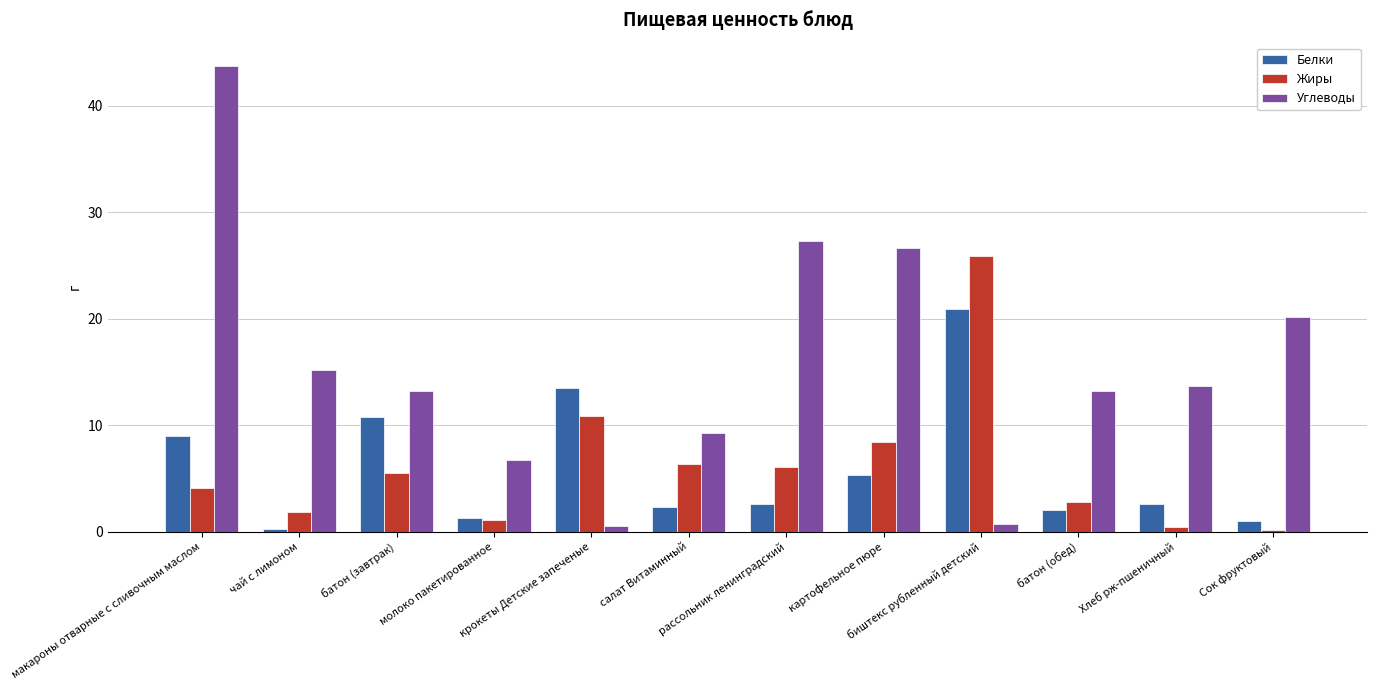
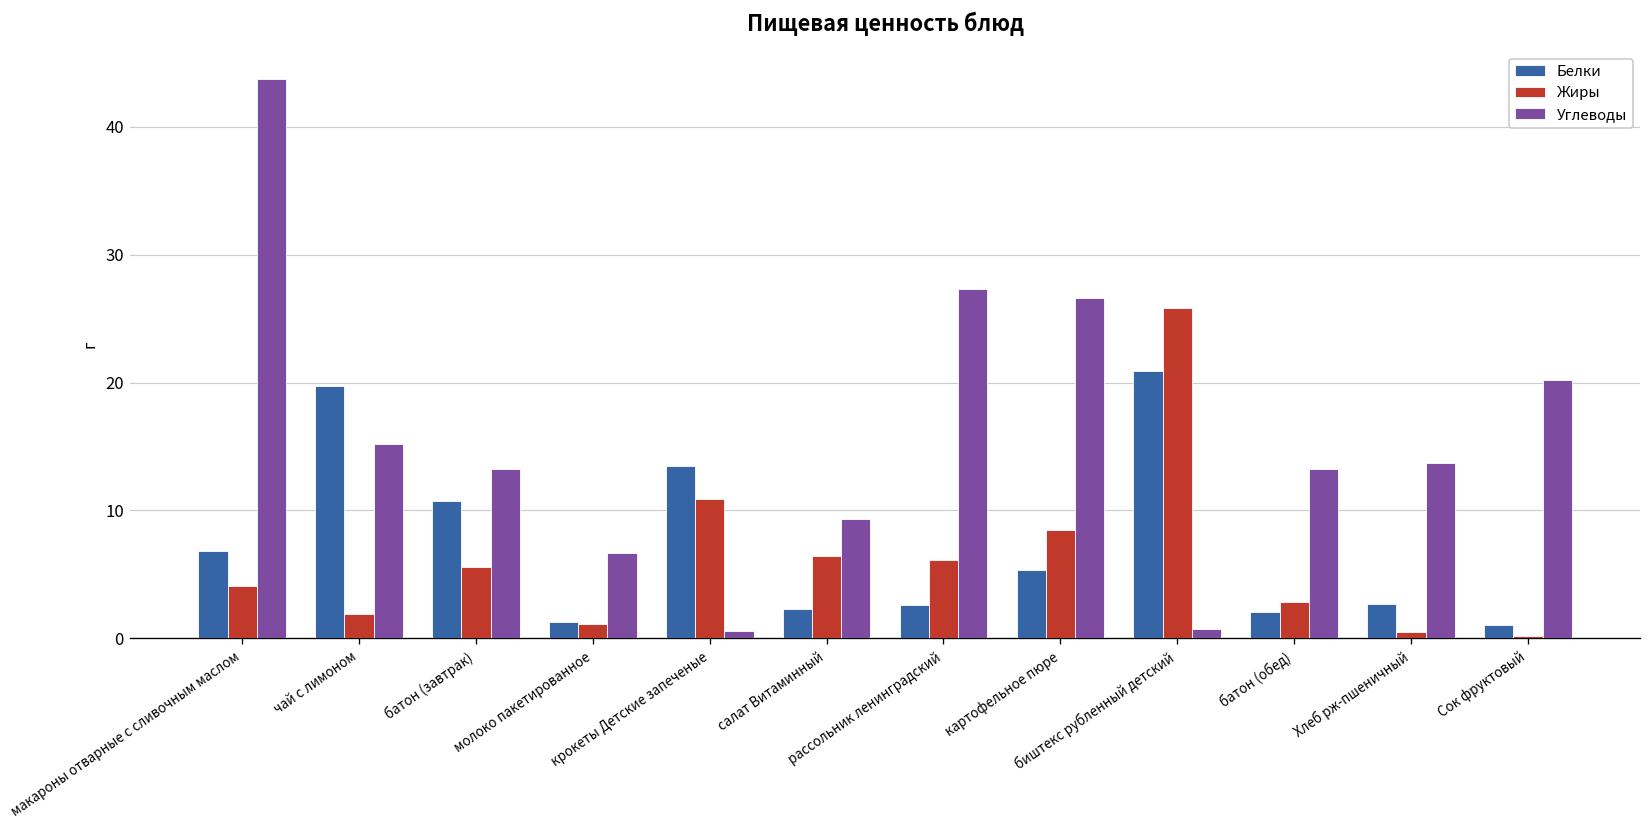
  {
    "Белки": {
-     "макароны отварные с сливочным маслом": 9.0,
-     "чай с лимоном": 0.3,
+     "макароны отварные с сливочным маслом": 6.8,
+     "чай с лимоном": 19.7,
      "батон (завтрак)": 10.8,
      "молоко пакетированное": 1.3,
      "крокеты Детские запеченые": 13.5,
      "салат Витаминный": 2.3,
      "рассольник ленинградский": 2.6,
      "картофельное пюре": 5.4,
      "биштекс рубленный детский": 20.9,
      "батон (обед)": 2.0,
      "Хлеб рж-пшеничный": 2.6,
      "Сок фруктовый": 1.0
    },
    "Жиры": {
      "макароны отварные с сливочным маслом": 4.1,
      "чай с лимоном": 1.9,
      "батон (завтрак)": 5.6,
      "молоко пакетированное": 1.1,
      "крокеты Детские запеченые": 10.9,
      "салат Витаминный": 6.4,
      "рассольник ленинградский": 6.1,
      "картофельное пюре": 8.5,
      "биштекс рубленный детский": 25.9,
      "батон (обед)": 2.8,
      "Хлеб рж-пшеничный": 0.5
    },
    "Углеводы": {
      "макароны отварные с сливочным маслом": 43.7,
      "чай с лимоном": 15.2,
      "батон (завтрак)": 13.2,
      "молоко пакетированное": 6.7,
      "крокеты Детские запеченые": 0.5,
      "салат Витаминный": 9.3,
      "рассольник ленинградский": 27.3,
      "картофельное пюре": 26.7,
      "биштекс рубленный детский": 0.8,
      "батон (обед)": 13.2,
      "Хлеб рж-пшеничный": 13.7,
      "Сок фруктовый": 20.2
    }
  }
